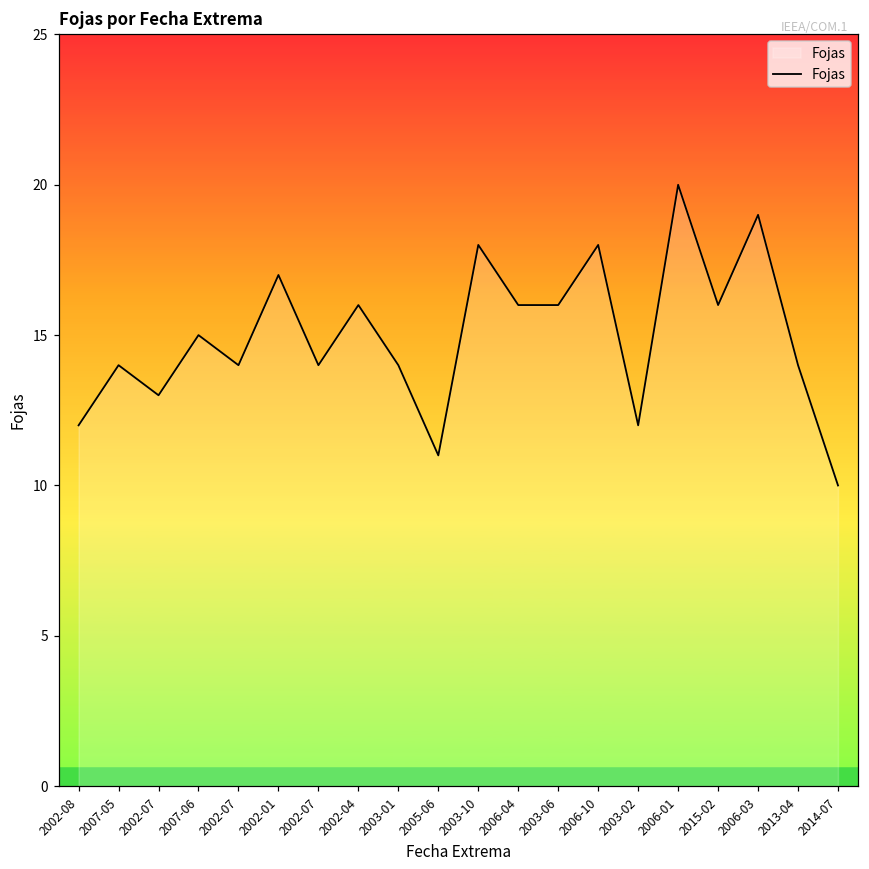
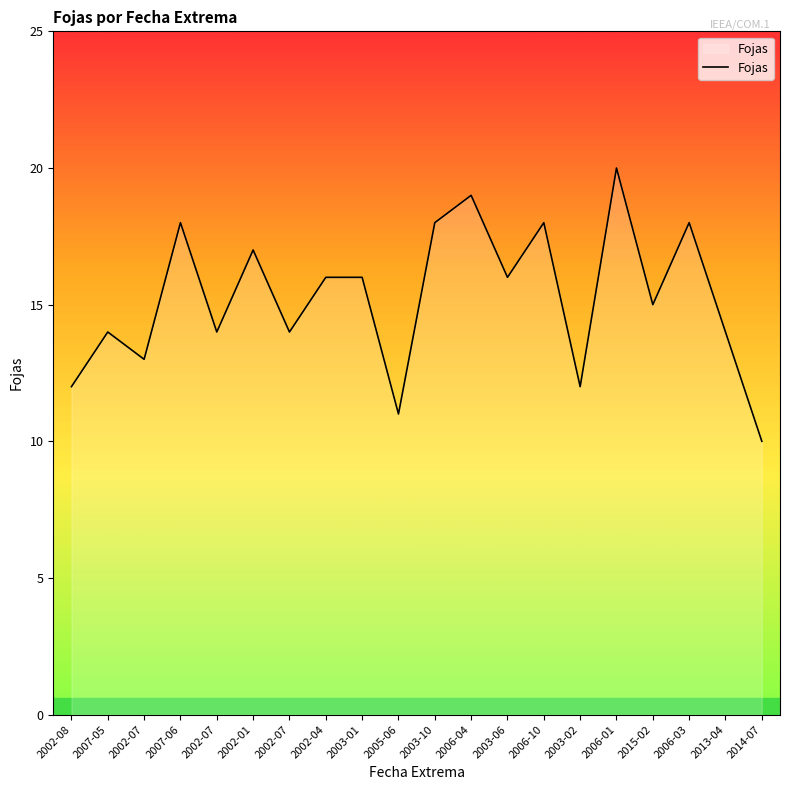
  {
    "2002-08": 12,
    "2007-05": 14,
-   "2007-06": 15,
+   "2007-06": 18,
    "2002-01": 17,
    "2002-04": 16,
-   "2003-01": 14,
+   "2003-01": 16,
    "2005-06": 11,
    "2003-10": 18,
-   "2006-04": 16,
+   "2006-04": 19,
    "2003-06": 16,
    "2006-10": 18,
    "2003-02": 12,
    "2006-01": 20,
-   "2015-02": 16,
-   "2006-03": 19,
+   "2015-02": 15,
+   "2006-03": 18,
    "2013-04": 14,
    "2014-07": 10
  }
